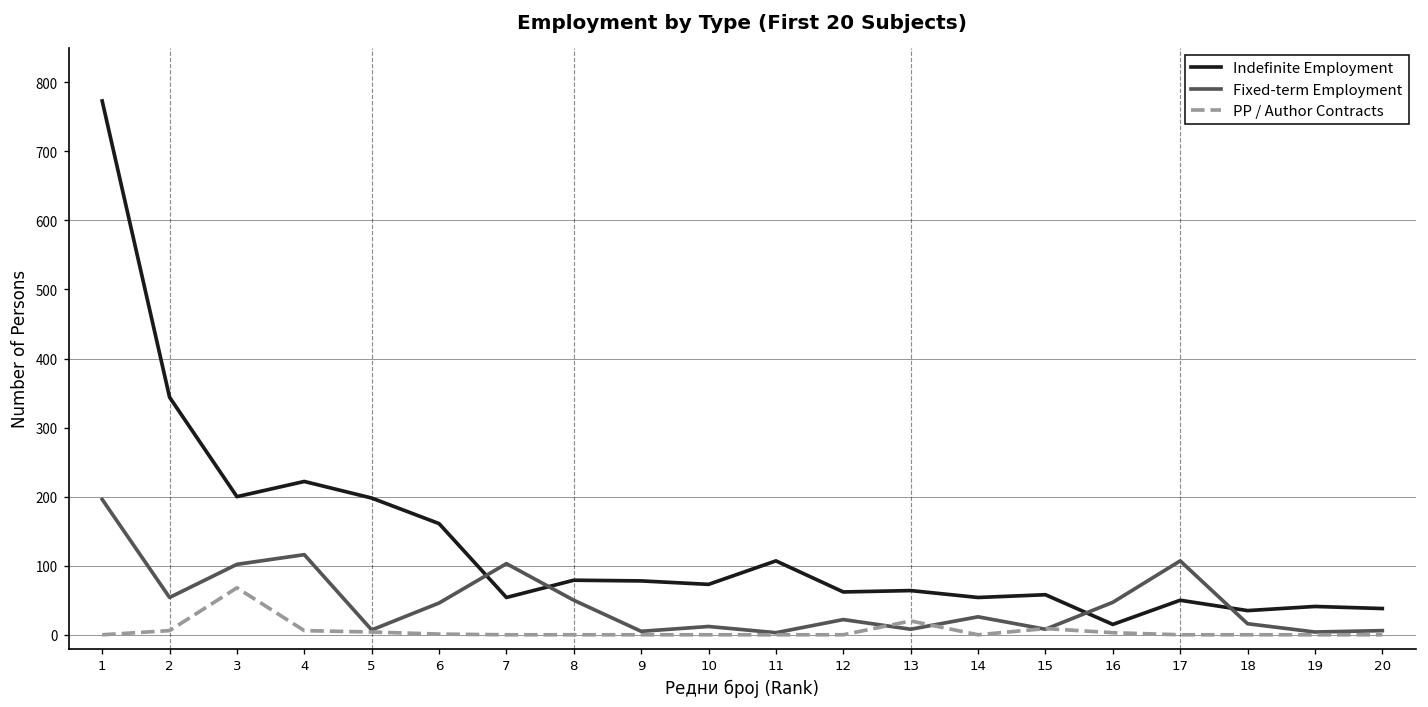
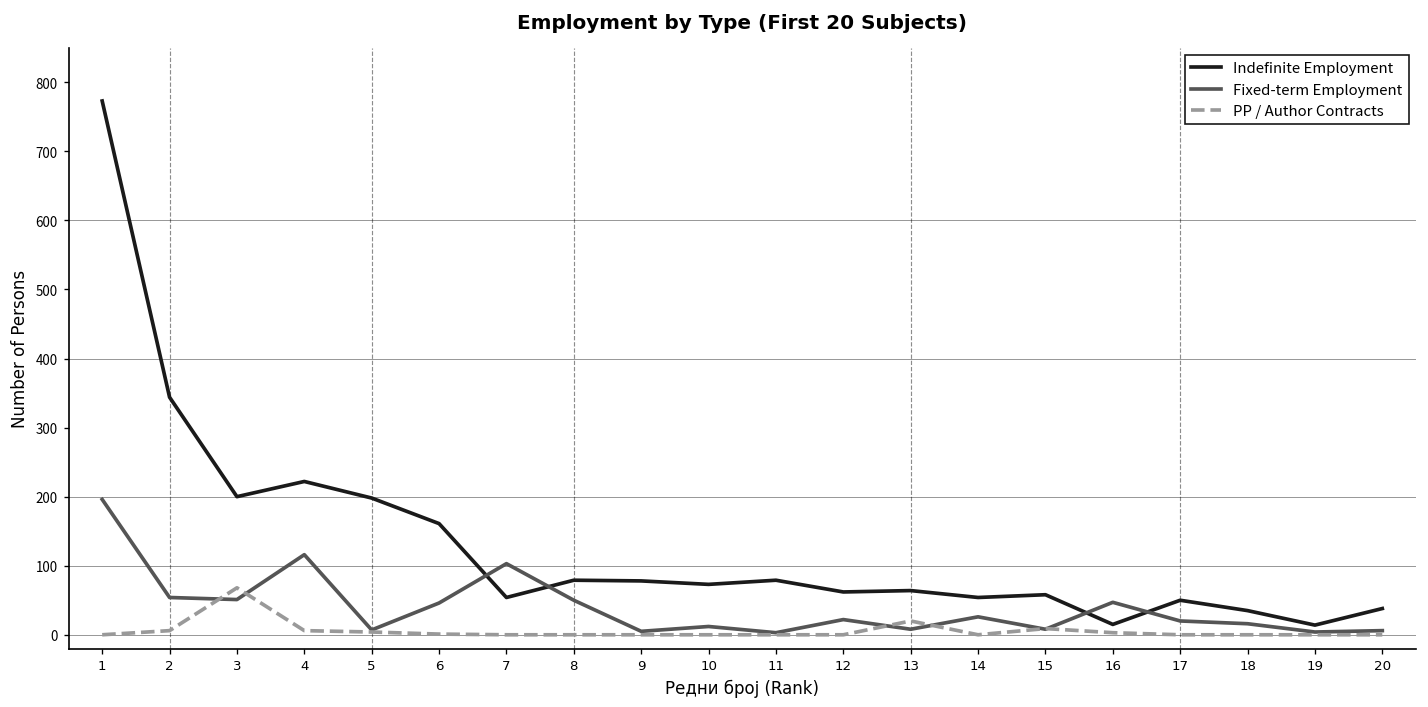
  {
    "Indefinite Employment": {
      "1": 770,
      "2": 340,
      "3": 200,
      "4": 220,
      "5": 200,
      "6": 160,
      "7": 50,
      "8": 80,
      "9": 80,
      "10": 70,
-     "11": 110,
+     "11": 80,
      "12": 60,
      "13": 60,
      "14": 50,
      "15": 60,
      "16": 20,
      "17": 50,
      "18": 40,
-     "19": 40,
+     "19": 10,
      "20": 40
    },
    "Fixed-term Employment": {
      "1": 200,
      "2": 50,
-     "3": 100,
+     "3": 50,
      "4": 120,
      "6": 50,
      "7": 100,
      "8": 50,
      "9": 10,
      "10": 10,
      "12": 20,
      "13": 10,
      "14": 30,
      "16": 50,
-     "17": 110,
+     "17": 20,
      "18": 20,
      "20": 10
    },
    "PP / Author Contracts": {
      "1": 0,
      "2": 10,
      "3": 70,
      "4": 10,
      "6": 0,
      "7": 0,
      "8": 0,
      "9": 0,
      "10": 0,
      "12": 0,
      "13": 20,
      "14": 0,
      "16": 0,
      "17": 0,
      "18": 0,
      "20": 0
    }
  }
